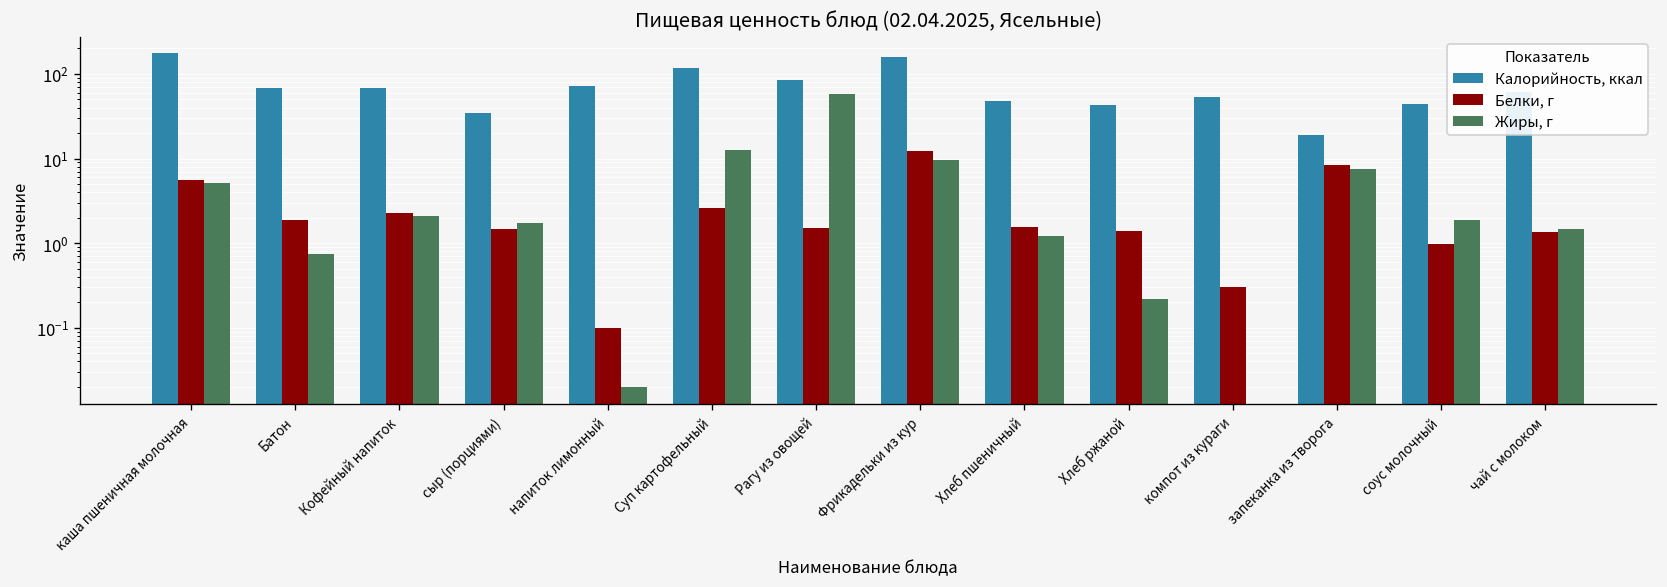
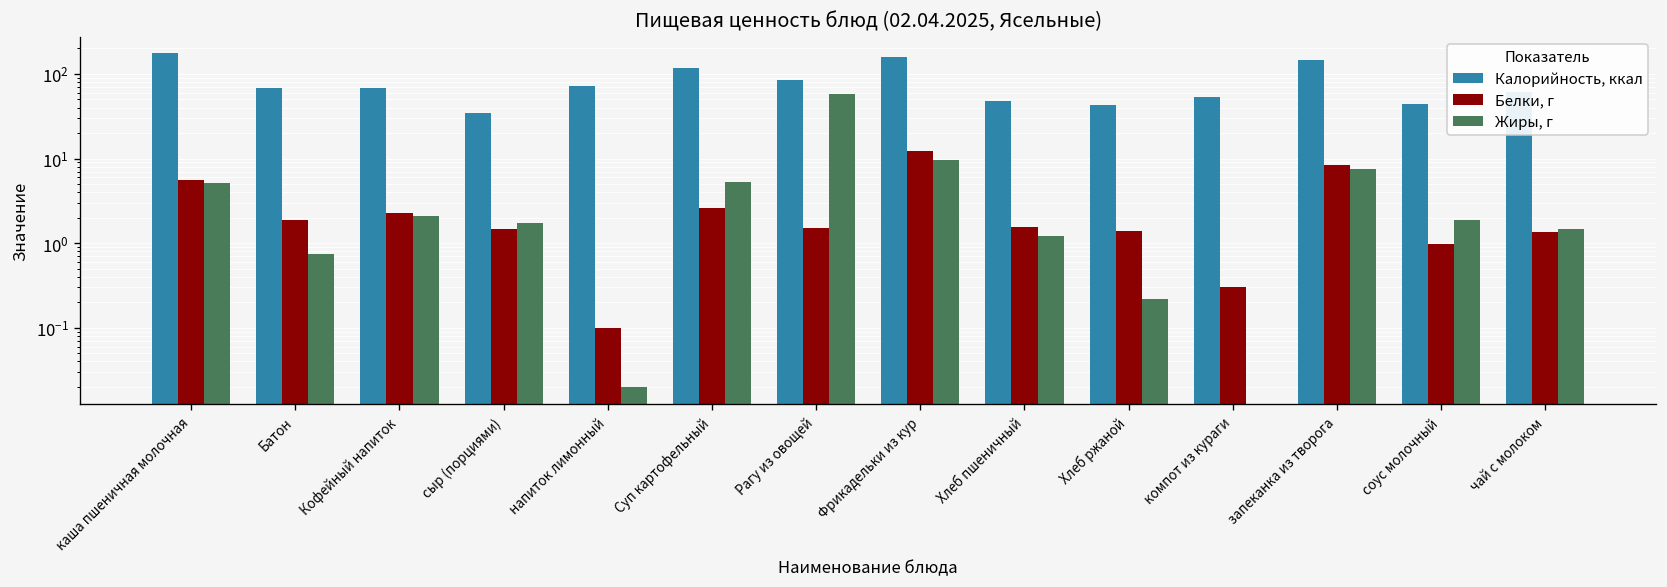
  {
    "Калорийность, ккал": {
      "каша пшеничная молочная": 180,
      "Батон": 70,
      "Кофейный напиток": 70,
      "сыр (порциями)": 30,
      "напиток лимонный": 70,
      "Суп картофельный": 120,
      "Рагу из овощей": 80,
      "Фрикадельки из кур": 160,
      "Хлеб пшеничный": 50,
      "Хлеб ржаной": 40,
      "компот из кураги": 50,
-     "запеканка из творога": 19,
+     "запеканка из творога": 140,
      "соус молочный": 40
    },
    "Белки, г": {
      "каша пшеничная молочная": 6,
      "Батон": 2,
      "Кофейный напиток": 2.3,
      "сыр (порциями)": 1.5,
      "напиток лимонный": 0.10,
      "Суп картофельный": 2.6,
      "Рагу из овощей": 1.5,
      "Фрикадельки из кур": 12,
      "Хлеб пшеничный": 1.5,
      "Хлеб ржаной": 1.4,
      "компот из кураги": 0.30,
      "запеканка из творога": 8,
      "соус молочный": 1,
      "чай с молоком": 1.4
    },
    "Жиры, г": {
      "каша пшеничная молочная": 5,
      "Батон": 0.8,
      "Кофейный напиток": 2,
      "сыр (порциями)": 1.7,
      "напиток лимонный": 0.020,
-     "Суп картофельный": 13,
+     "Суп картофельный": 5,
      "Рагу из овощей": 60,
      "Фрикадельки из кур": 10,
      "Хлеб пшеничный": 1.2,
      "Хлеб ржаной": 0.22,
      "запеканка из творога": 7,
      "соус молочный": 2,
      "чай с молоком": 1.5
    }
  }
